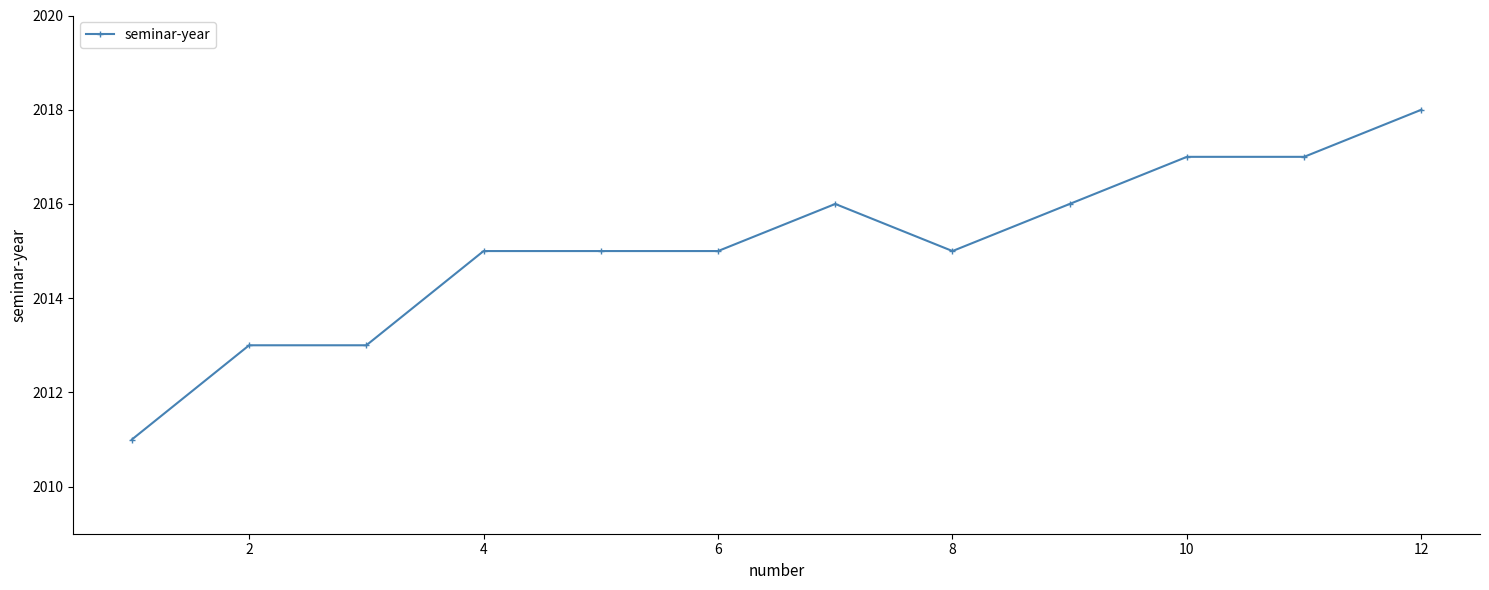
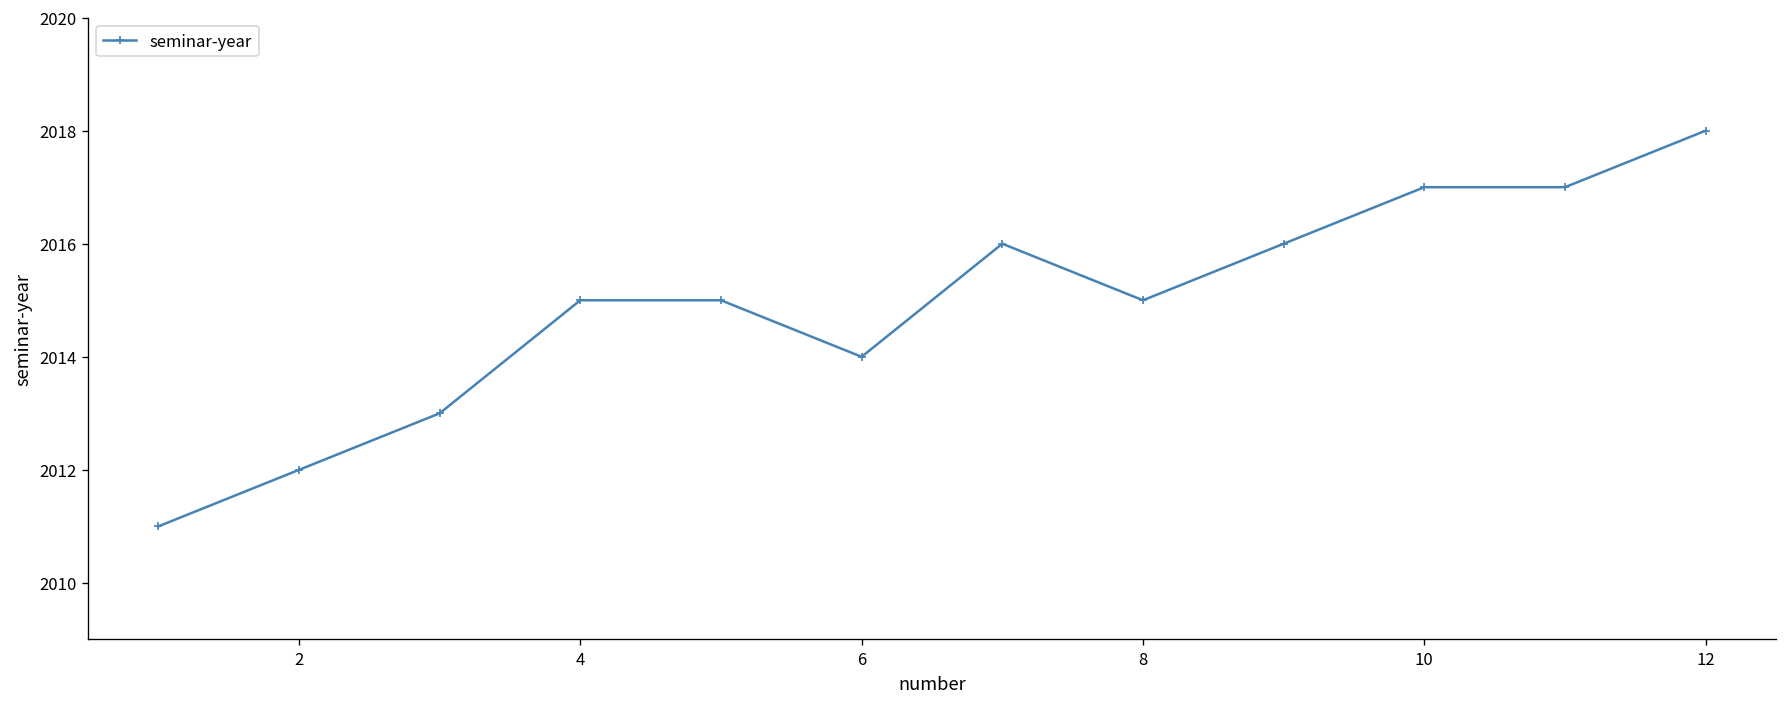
  {
-   "2": 2013,
+   "2": 2012,
    "4": 2015,
-   "6": 2015,
+   "6": 2014,
    "8": 2015,
    "10": 2017,
    "12": 2018
  }
